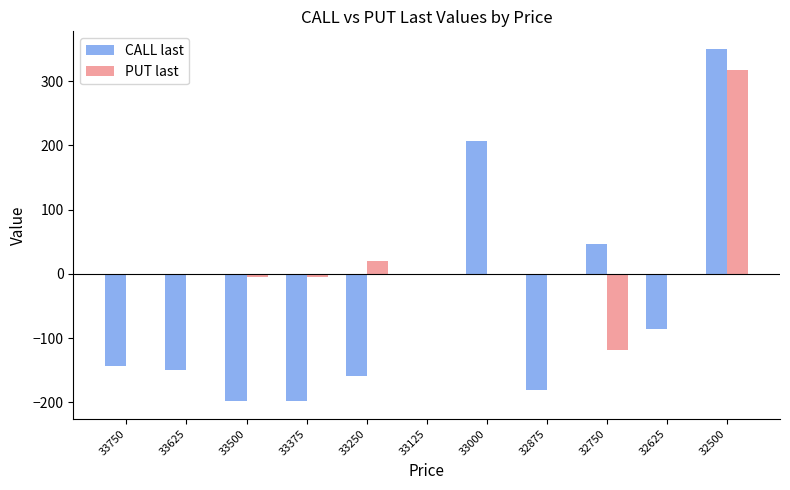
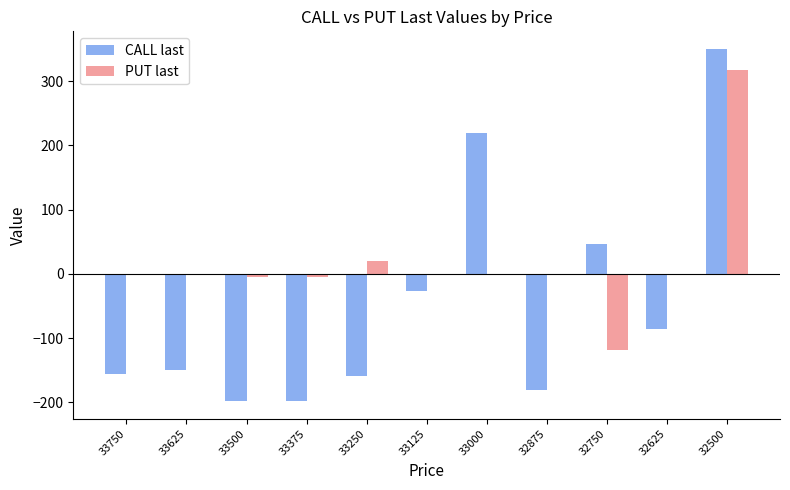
  {
    "CALL last": {
-     "33750": -140,
+     "33750": -160,
      "33625": -150,
      "33500": -200,
      "33375": -200,
      "33250": -160,
-     "33125": 0,
-     "33000": 210,
+     "33125": -30,
+     "33000": 220,
      "32875": -180,
      "32750": 50,
      "32625": -90,
      "32500": 350
    },
    "PUT last": {
      "33750": 0,
      "33625": 0,
      "33500": -10,
      "33375": -10,
      "33250": 20,
      "33125": 0,
      "33000": 0,
      "32875": 0,
      "32750": -120,
      "32625": 0,
      "32500": 320
    }
  }
